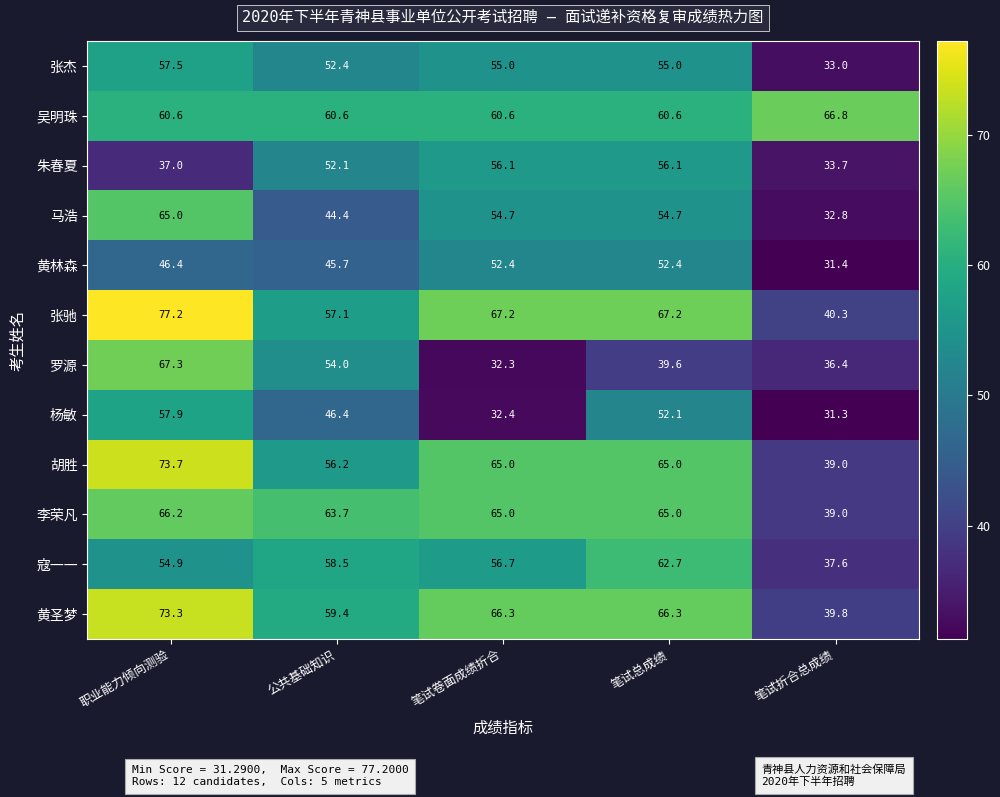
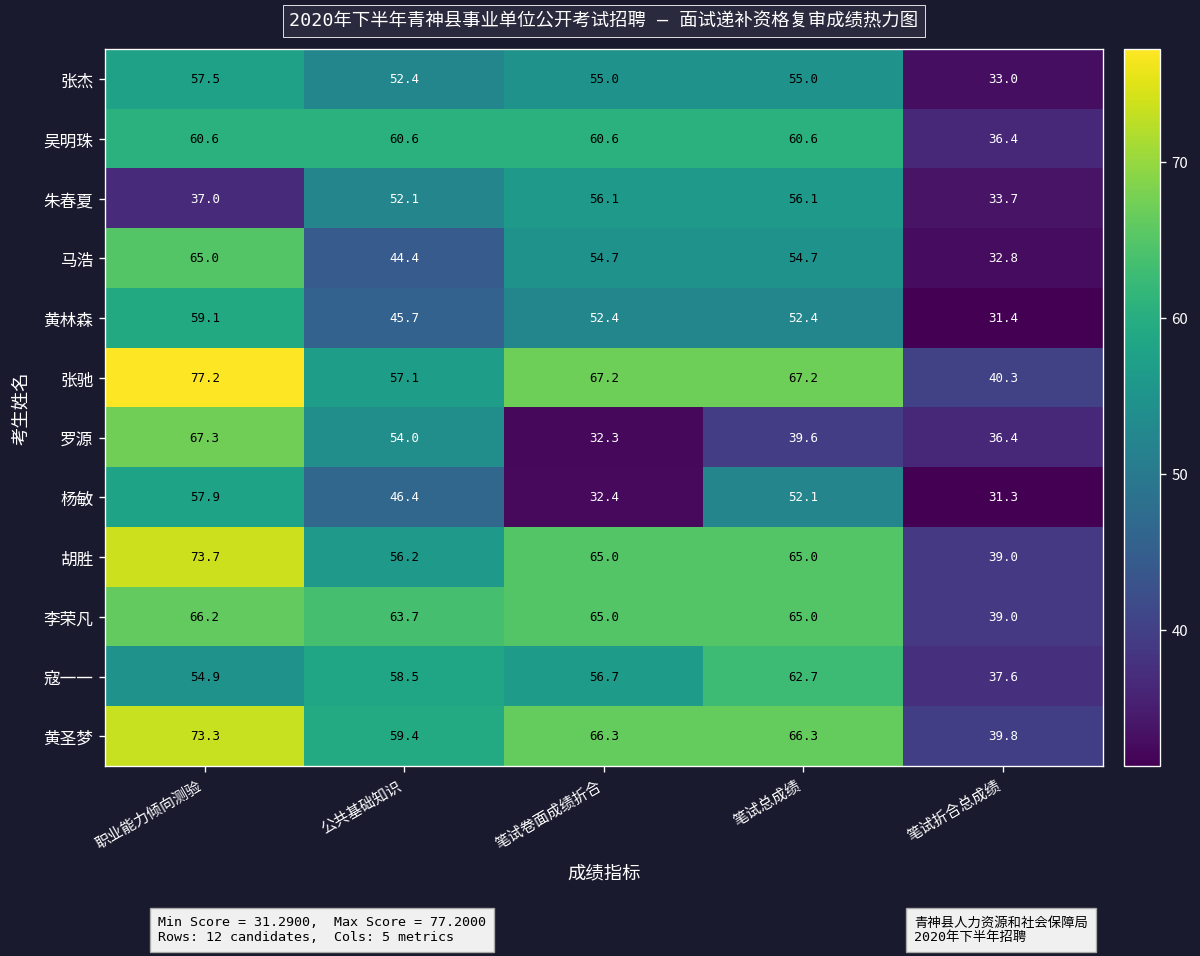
  {
    "张杰": {
      "职业能力倾向测验": 57.5,
      "公共基础知识": 52.4,
      "笔试卷面成绩折合": 55.0,
      "笔试总成绩": 55.0,
      "笔试折合总成绩": 33.0
    },
    "吴明珠": {
      "职业能力倾向测验": 60.6,
      "公共基础知识": 60.6,
      "笔试卷面成绩折合": 60.6,
      "笔试总成绩": 60.6,
-     "笔试折合总成绩": 66.8
+     "笔试折合总成绩": 36.4
    },
    "朱春夏": {
      "职业能力倾向测验": 37.0,
      "公共基础知识": 52.1,
      "笔试卷面成绩折合": 56.1,
      "笔试总成绩": 56.1,
      "笔试折合总成绩": 33.7
    },
    "马浩": {
      "职业能力倾向测验": 65.0,
      "公共基础知识": 44.4,
      "笔试卷面成绩折合": 54.7,
      "笔试总成绩": 54.7,
      "笔试折合总成绩": 32.8
    },
    "黄林森": {
-     "职业能力倾向测验": 46.4,
+     "职业能力倾向测验": 59.1,
      "公共基础知识": 45.7,
      "笔试卷面成绩折合": 52.4,
      "笔试总成绩": 52.4,
      "笔试折合总成绩": 31.4
    },
    "张驰": {
      "职业能力倾向测验": 77.2,
      "公共基础知识": 57.1,
      "笔试卷面成绩折合": 67.2,
      "笔试总成绩": 67.2,
      "笔试折合总成绩": 40.3
    },
    "罗源": {
      "职业能力倾向测验": 67.3,
      "公共基础知识": 54.0,
      "笔试卷面成绩折合": 32.3,
      "笔试总成绩": 39.6,
      "笔试折合总成绩": 36.4
    },
    "杨敏": {
      "职业能力倾向测验": 57.9,
      "公共基础知识": 46.4,
      "笔试卷面成绩折合": 32.4,
      "笔试总成绩": 52.1,
      "笔试折合总成绩": 31.3
    },
    "胡胜": {
      "职业能力倾向测验": 73.7,
      "公共基础知识": 56.2,
      "笔试卷面成绩折合": 65.0,
      "笔试总成绩": 65.0,
      "笔试折合总成绩": 39.0
    },
    "李荣凡": {
      "职业能力倾向测验": 66.2,
      "公共基础知识": 63.7,
      "笔试卷面成绩折合": 65.0,
      "笔试总成绩": 65.0,
      "笔试折合总成绩": 39.0
    },
    "寇一一": {
      "职业能力倾向测验": 54.9,
      "公共基础知识": 58.5,
      "笔试卷面成绩折合": 56.7,
      "笔试总成绩": 62.7,
      "笔试折合总成绩": 37.6
    },
    "黄圣梦": {
      "职业能力倾向测验": 73.3,
      "公共基础知识": 59.4,
      "笔试卷面成绩折合": 66.3,
      "笔试总成绩": 66.3,
      "笔试折合总成绩": 39.8
    }
  }
